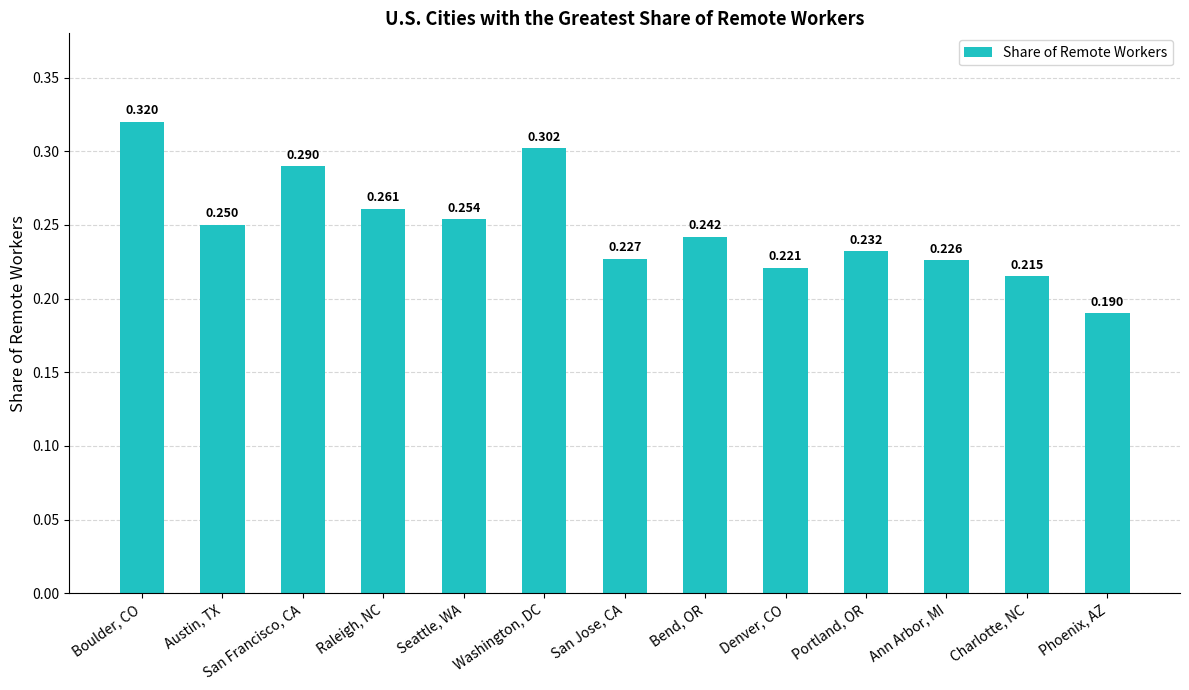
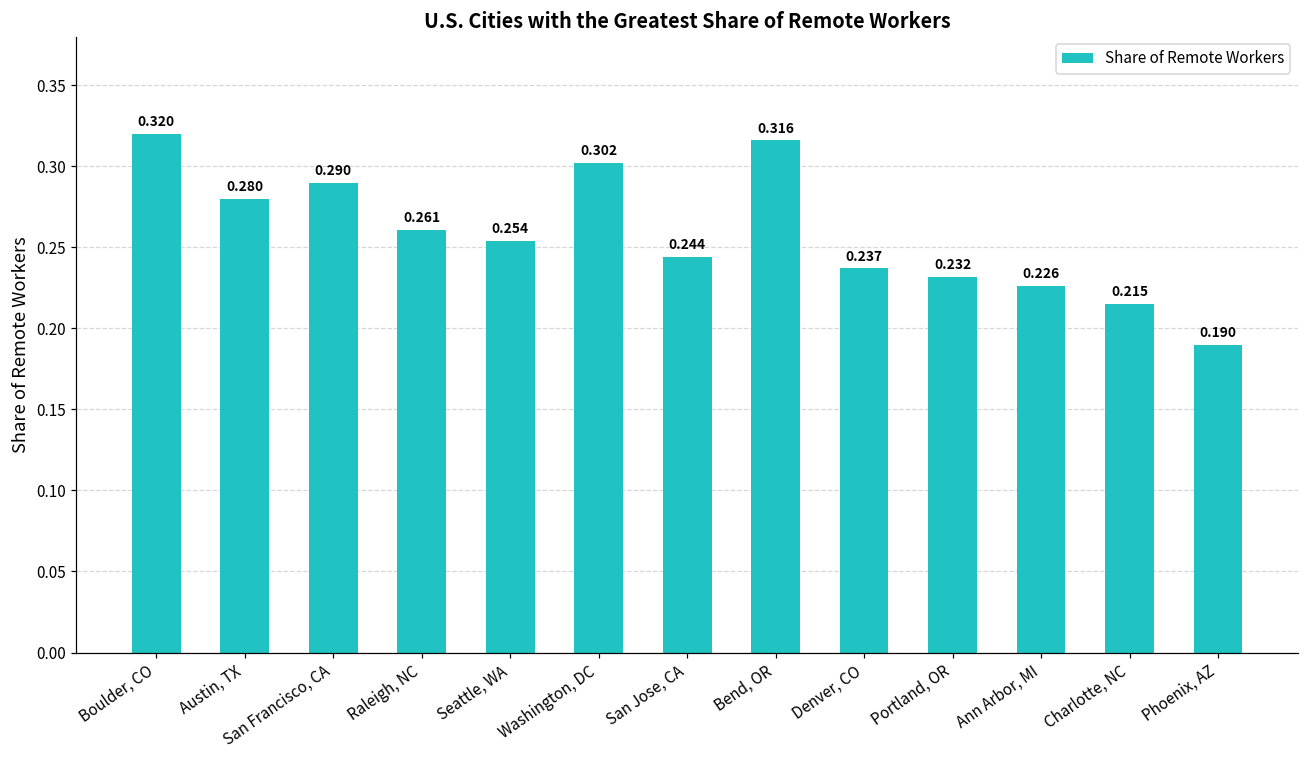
  {
    "Boulder, CO": 0.320,
-   "Austin, TX": 0.250,
+   "Austin, TX": 0.280,
    "San Francisco, CA": 0.290,
    "Raleigh, NC": 0.261,
    "Seattle, WA": 0.254,
    "Washington, DC": 0.302,
-   "San Jose, CA": 0.227,
-   "Bend, OR": 0.242,
-   "Denver, CO": 0.221,
+   "San Jose, CA": 0.244,
+   "Bend, OR": 0.316,
+   "Denver, CO": 0.237,
    "Portland, OR": 0.232,
    "Ann Arbor, MI": 0.226,
    "Charlotte, NC": 0.215,
    "Phoenix, AZ": 0.190
  }
